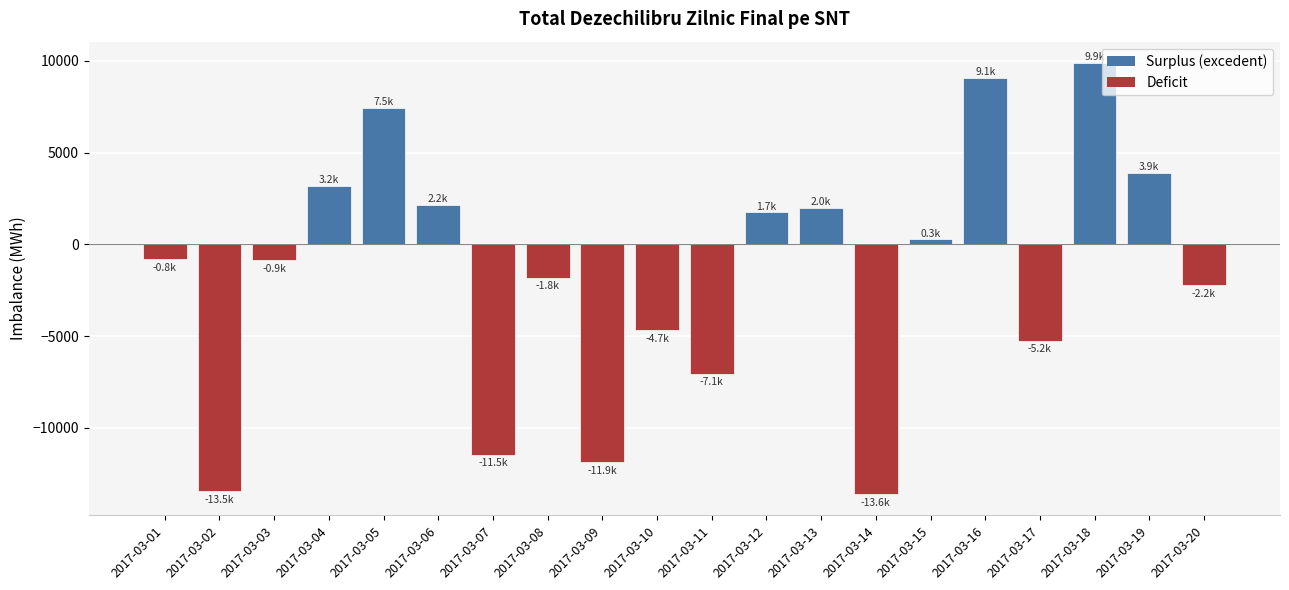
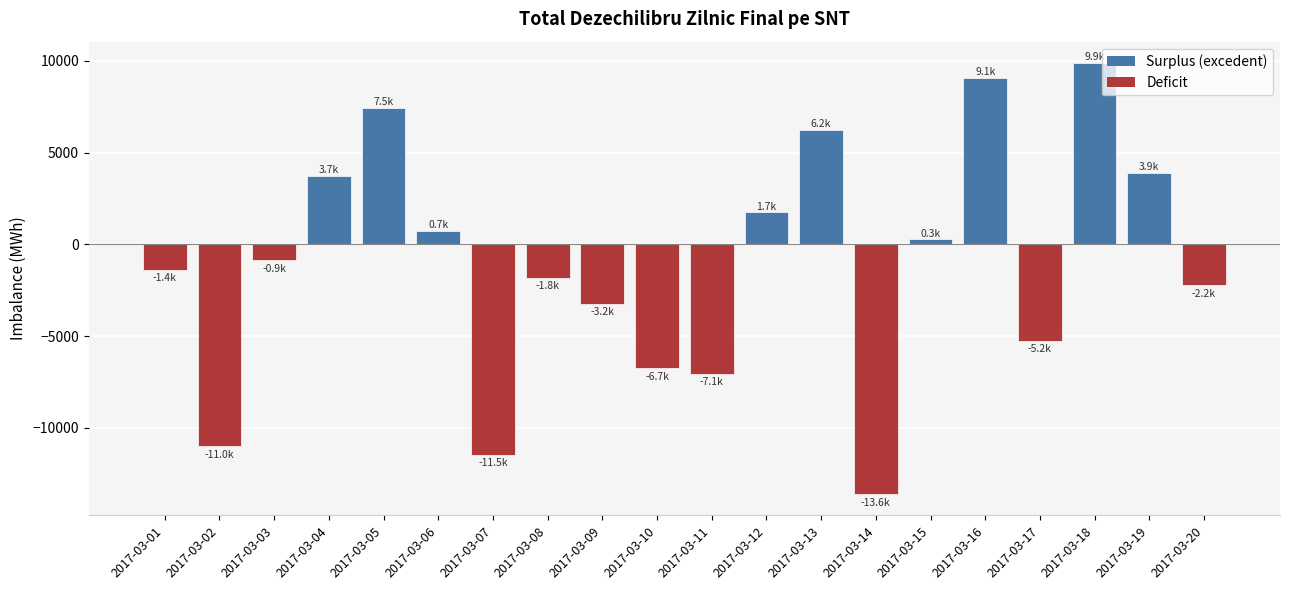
  {
-   "2017-03-01": "-0.8k",
-   "2017-03-02": "-13.5k",
+   "2017-03-01": "-1.4k",
+   "2017-03-02": "-11.0k",
    "2017-03-03": "-0.9k",
-   "2017-03-04": "3.2k",
+   "2017-03-04": "3.7k",
    "2017-03-05": "7.5k",
-   "2017-03-06": "2.2k",
+   "2017-03-06": "0.7k",
    "2017-03-07": "-11.5k",
    "2017-03-08": "-1.8k",
-   "2017-03-09": "-11.9k",
-   "2017-03-10": "-4.7k",
+   "2017-03-09": "-3.2k",
+   "2017-03-10": "-6.7k",
    "2017-03-11": "-7.1k",
    "2017-03-12": "1.7k",
-   "2017-03-13": "2.0k",
+   "2017-03-13": "6.2k",
    "2017-03-14": "-13.6k",
    "2017-03-15": "0.3k",
    "2017-03-16": "9.1k",
    "2017-03-17": "-5.2k",
    "2017-03-19": "3.9k",
    "2017-03-20": "-2.2k"
  }
